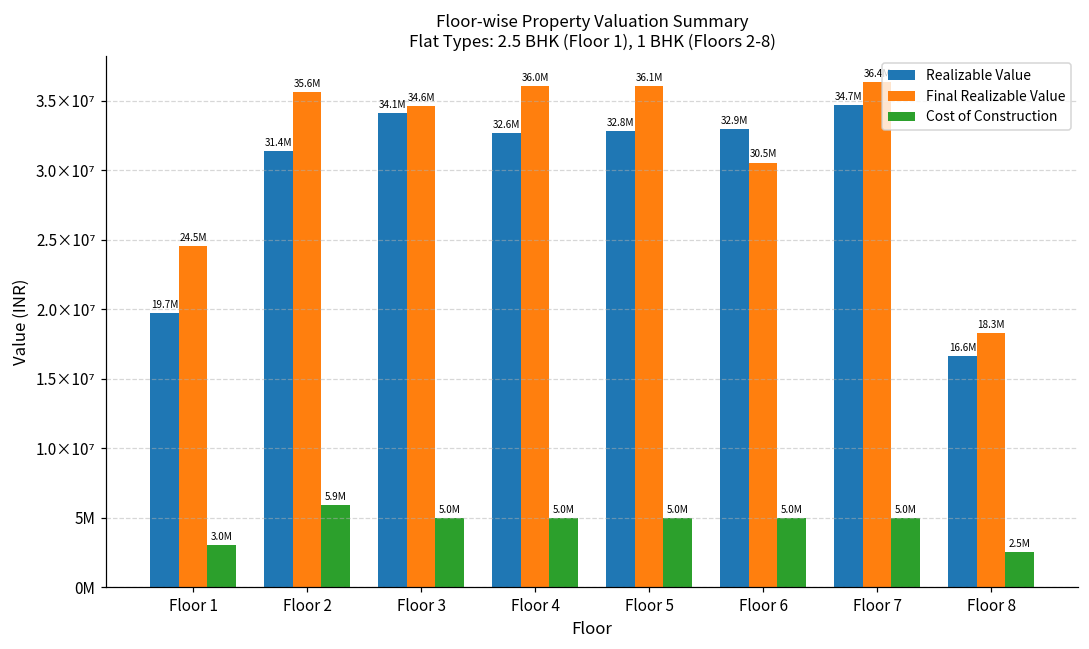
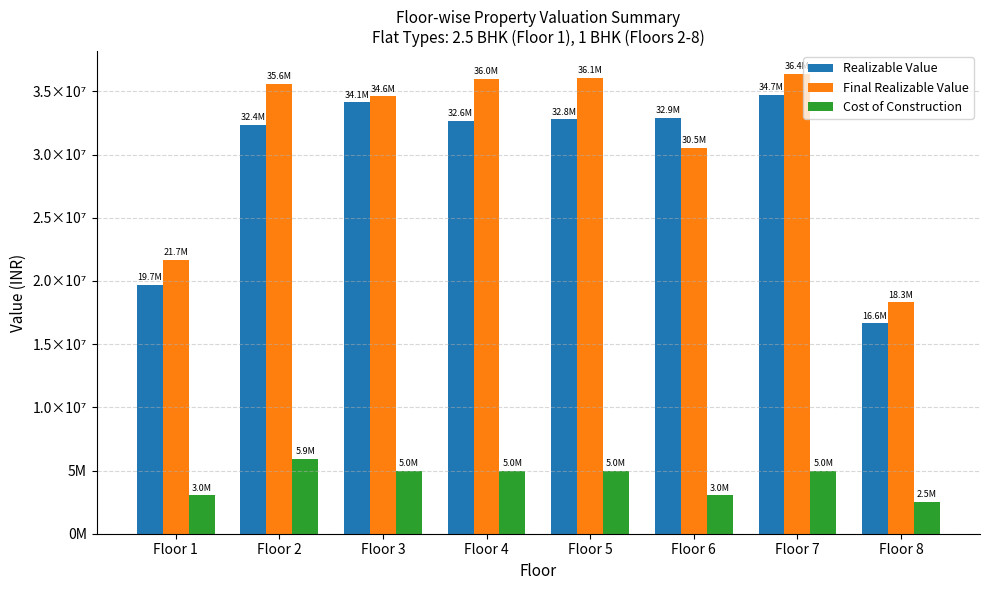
  {
    "Realizable Value": {
      "Floor 1": "19.7M",
-     "Floor 2": "31.4M",
+     "Floor 2": "32.4M",
      "Floor 3": "34.1M",
      "Floor 4": "32.6M",
      "Floor 5": "32.8M",
      "Floor 6": "32.9M",
      "Floor 7": "34.7M",
      "Floor 8": "16.6M"
    },
    "Final Realizable Value": {
-     "Floor 1": "24.5M",
+     "Floor 1": "21.7M",
      "Floor 2": "35.6M",
      "Floor 3": "34.6M",
      "Floor 4": "36.0M",
      "Floor 5": "36.1M",
      "Floor 6": "30.5M",
      "Floor 8": "18.3M"
    },
    "Cost of Construction": {
      "Floor 1": "3.0M",
      "Floor 2": "5.9M",
      "Floor 3": "5.0M",
      "Floor 4": "5.0M",
      "Floor 5": "5.0M",
-     "Floor 6": "5.0M",
+     "Floor 6": "3.0M",
      "Floor 7": "5.0M",
      "Floor 8": "2.5M"
    }
  }
